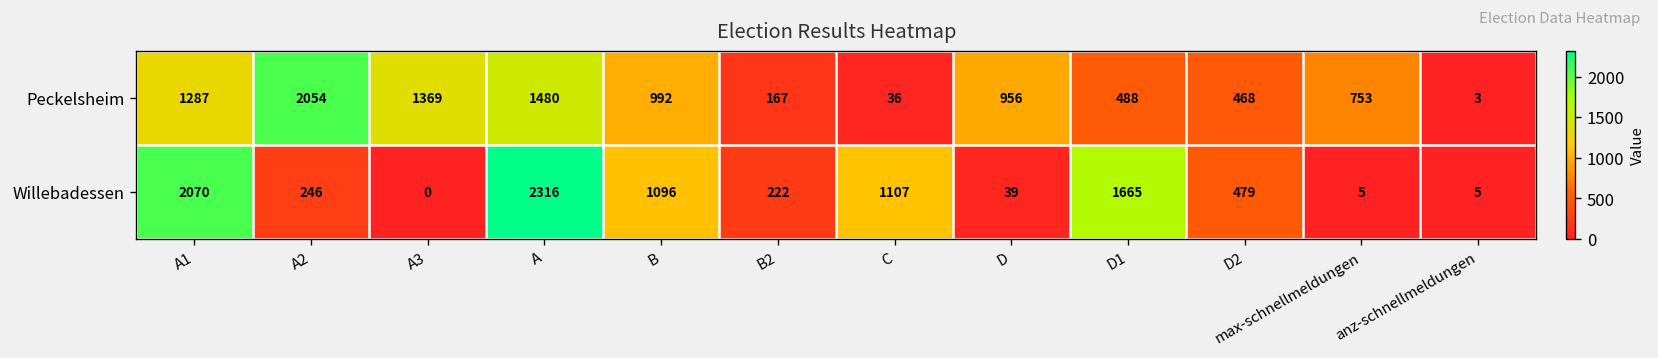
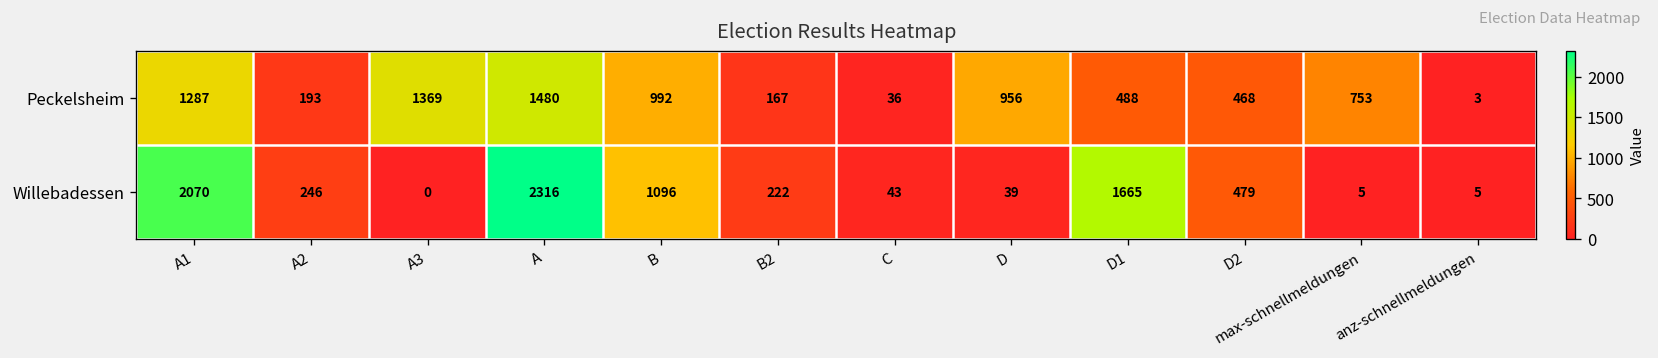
  {
    "Peckelsheim": {
      "A1": 1287,
-     "A2": 2054,
+     "A2": 193,
      "A3": 1369,
      "A": 1480,
      "B": 992,
      "B2": 167,
      "C": 36,
      "D": 956,
      "D1": 488,
      "D2": 468,
      "max-schnellmeldungen": 753,
      "anz-schnellmeldungen": 3
    },
    "Willebadessen": {
      "A1": 2070,
      "A2": 246,
      "A3": 0,
      "A": 2316,
      "B": 1096,
      "B2": 222,
-     "C": 1107,
+     "C": 43,
      "D": 39,
      "D1": 1665,
      "D2": 479,
      "max-schnellmeldungen": 5,
      "anz-schnellmeldungen": 5
    }
  }
